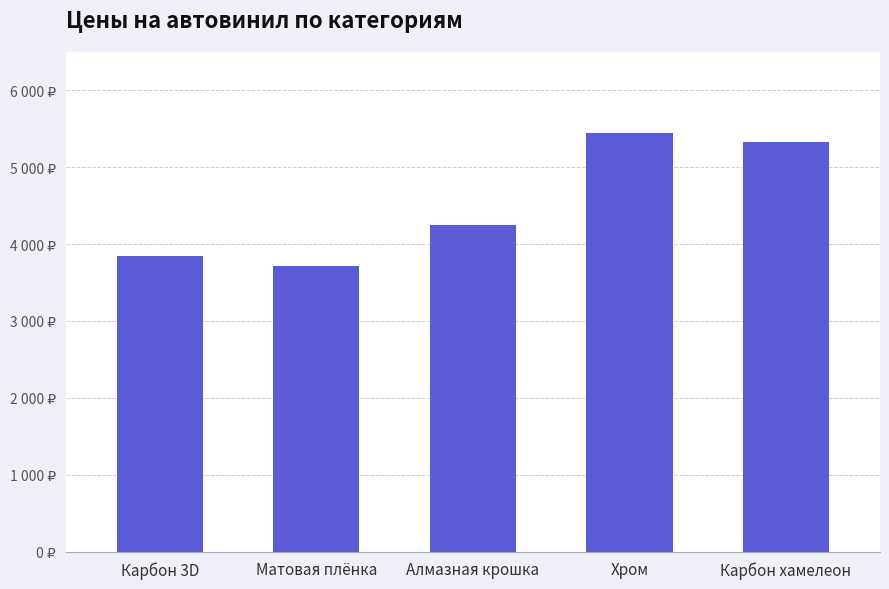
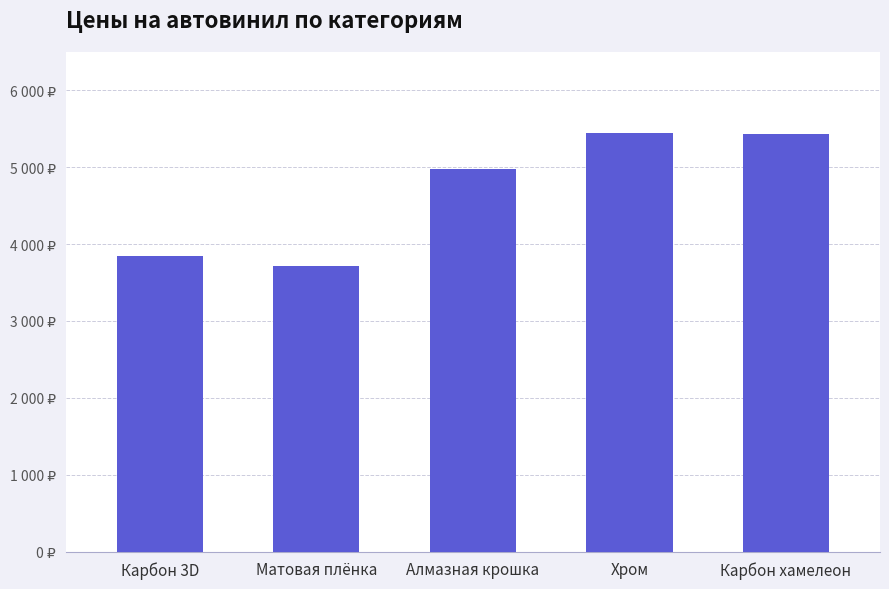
  {
    "Карбон 3D": "3900 ₽",
    "Матовая плёнка": "3700 ₽",
-   "Алмазная крошка": "4300 ₽",
+   "Алмазная крошка": "5000 ₽",
    "Хром": "5500 ₽",
-   "Карбон хамелеон": "5300 ₽"
+   "Карбон хамелеон": "5400 ₽"
  }
